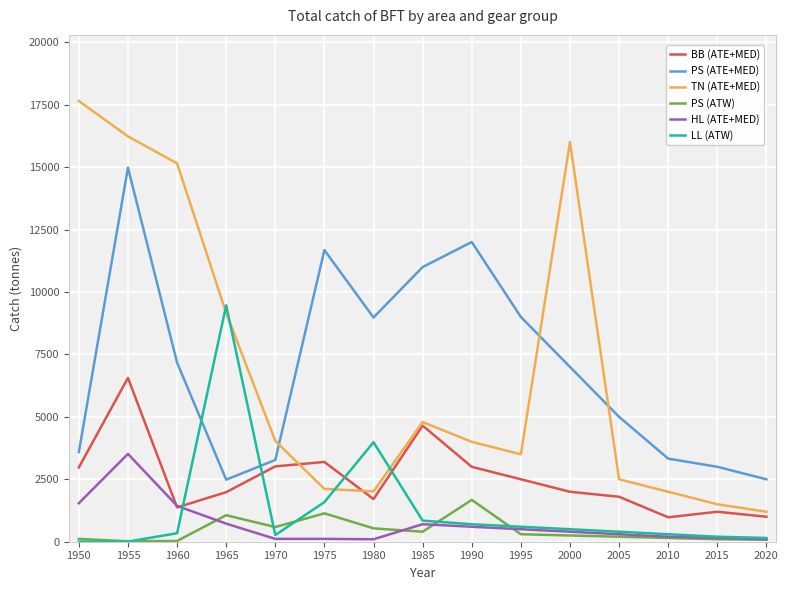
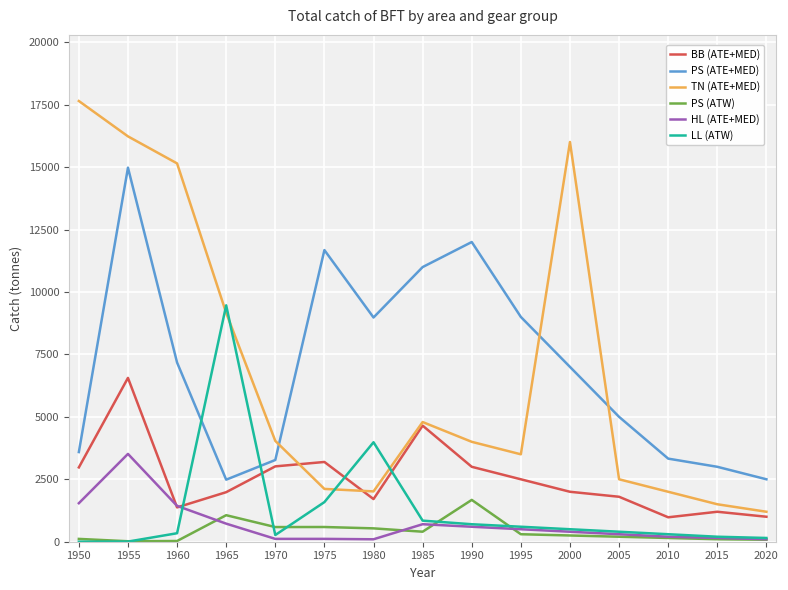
  {
    "BB (ATE+MED)": {
      "1950": 3000,
      "1955": 6600,
      "1965": 2000,
      "1970": 3000,
      "1975": 3200,
      "1980": 1700,
      "1985": 4600,
      "1990": 3000,
      "1995": 2500,
      "2000": 2000,
      "2005": 1800,
      "2010": 1000,
      "2015": 1200,
      "2020": 1000
    },
    "PS (ATE+MED)": {
      "1950": 3600,
      "1955": 15000,
      "1960": 7200,
      "1965": 2500,
      "1970": 3300,
      "1975": 11700,
      "1980": 9000,
      "1985": 11000,
      "1990": 12000,
      "1995": 9000,
      "2000": 7000,
      "2005": 5000,
      "2010": 3300,
      "2015": 3000,
      "2020": 2500
    },
    "TN (ATE+MED)": {
      "1950": 17600,
      "1955": 16200,
      "1960": 15100,
      "1965": 9200,
      "1970": 4000,
      "1975": 2100,
      "1980": 2000,
      "1985": 4800,
      "1990": 4000,
      "1995": 3500,
      "2000": 16000,
      "2005": 2500,
      "2010": 2000,
      "2015": 1500,
      "2020": 1200
    },
    "PS (ATW)": {
      "1950": 100,
      "1960": 0,
      "1965": 1100,
      "1970": 600,
-     "1975": 1100,
+     "1975": 600,
      "1980": 500,
      "1985": 400,
      "1990": 1700,
      "1995": 300,
      "2000": 300
    },
    "HL (ATE+MED)": {
      "1950": 1500,
      "1955": 3500,
      "1965": 700,
      "1970": 100,
      "1975": 100,
      "1980": 100,
      "1985": 700
    },
    "LL (ATW)": {
      "1950": 0,
      "1960": 300,
      "1965": 9500,
      "1970": 300,
      "1975": 1600,
      "1980": 4000,
      "1985": 800
    }
  }
